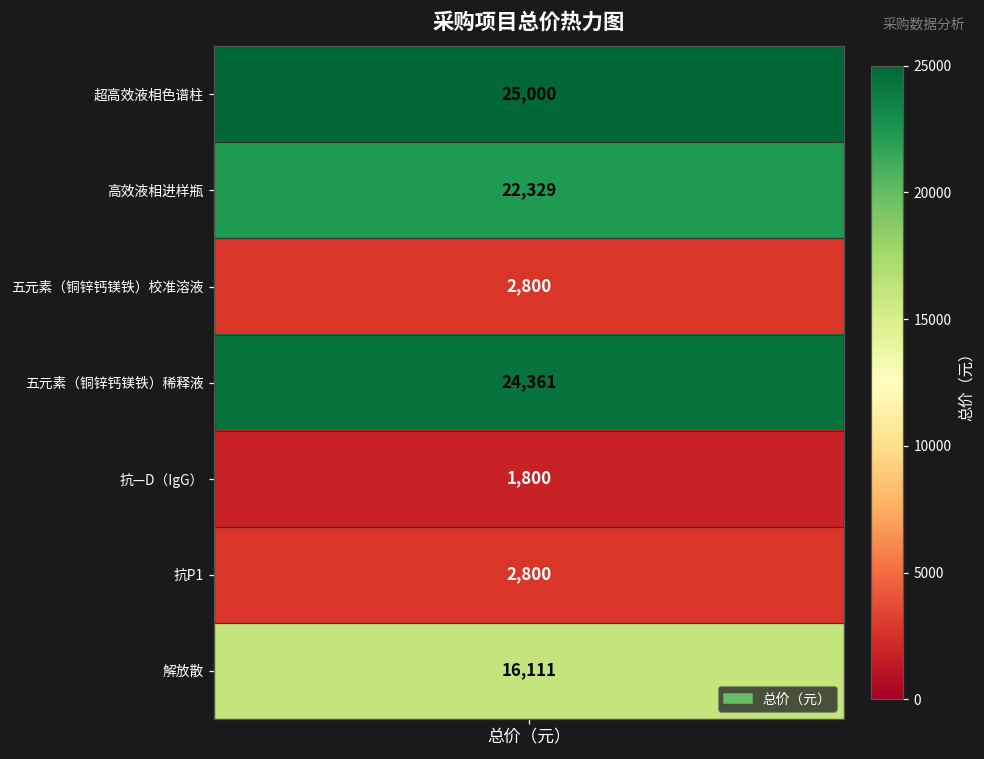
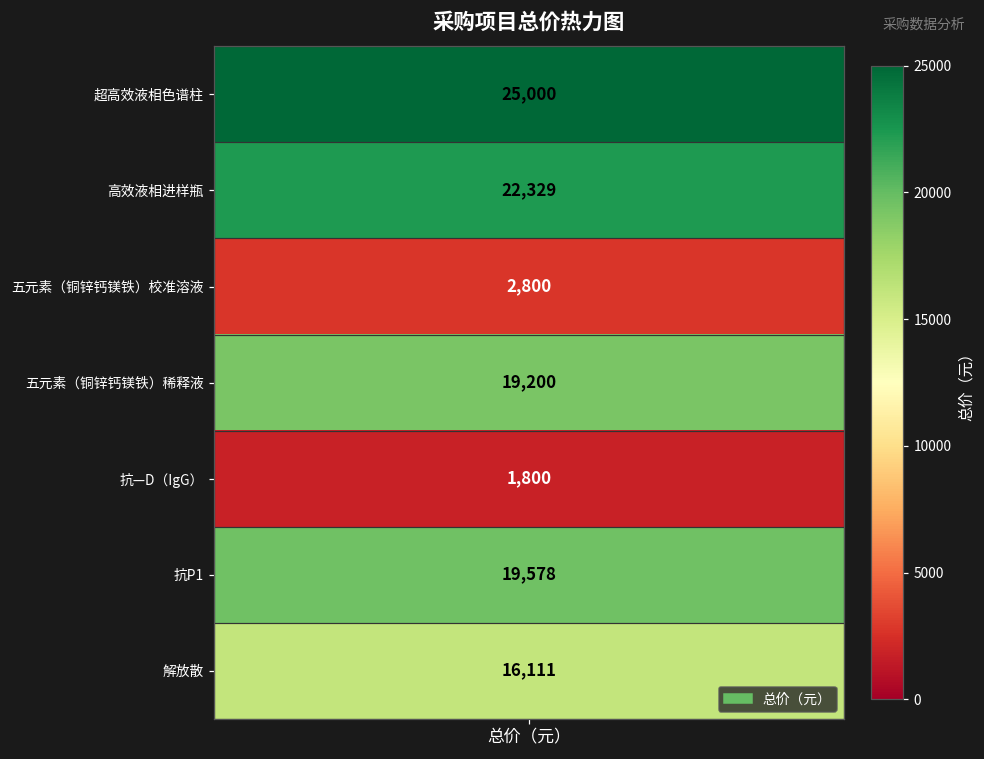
  {
    "超高效液相色谱柱": {
      "总价（元）": "25,000"
    },
    "高效液相进样瓶": {
      "总价（元）": "22,329"
    },
    "五元素（铜锌钙镁铁）校准溶液": {
      "总价（元）": "2,800"
    },
    "五元素（铜锌钙镁铁）稀释液": {
-     "总价（元）": "24,361"
+     "总价（元）": "19,200"
    },
    "抗—D（IgG）": {
      "总价（元）": "1,800"
    },
    "抗P1": {
-     "总价（元）": "2,800"
+     "总价（元）": "19,578"
    },
    "解放散": {
      "总价（元）": "16,111"
    }
  }
